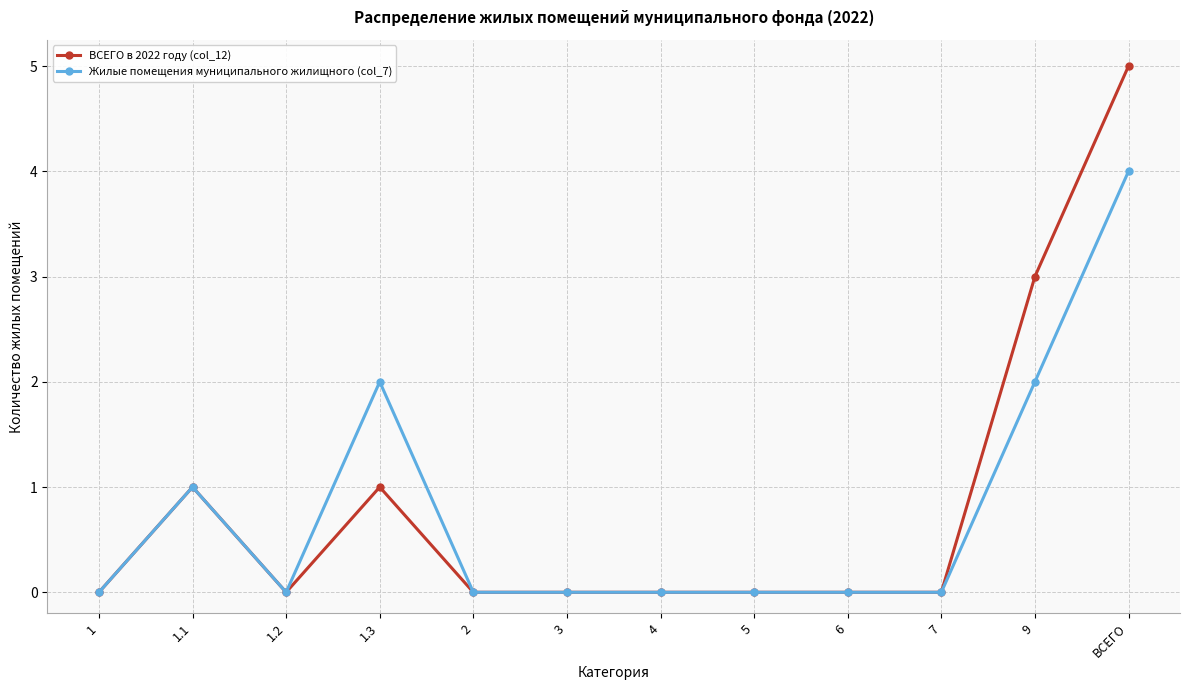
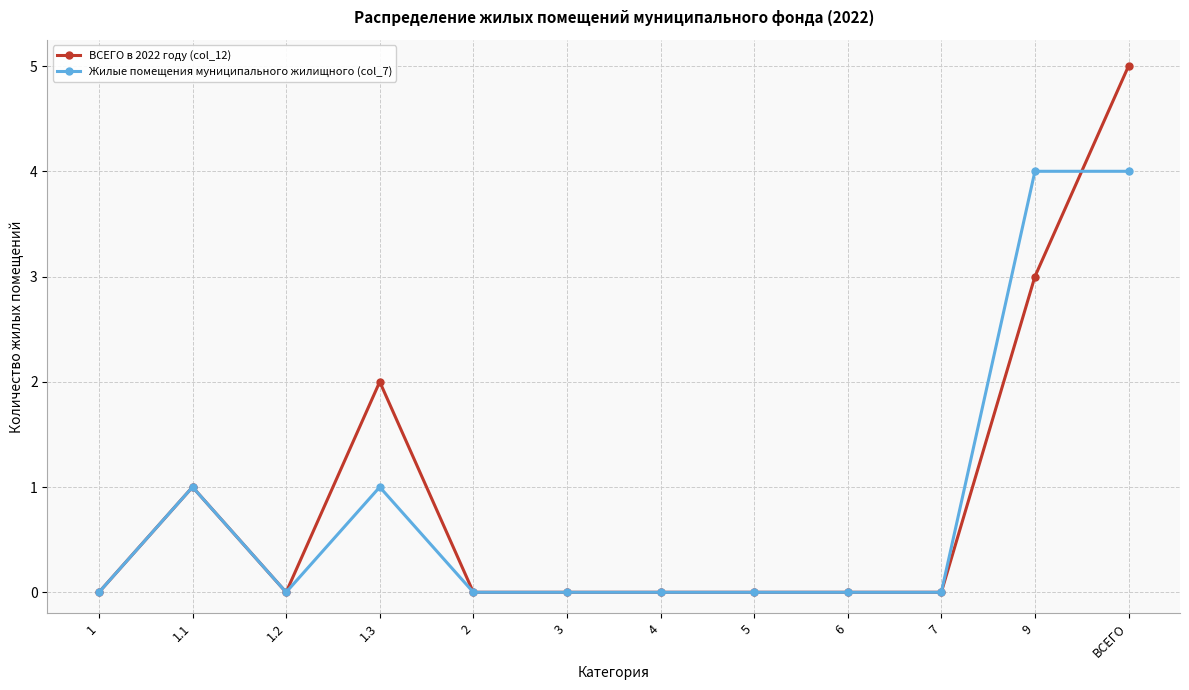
  {
    "ВСЕГО в 2022 году (col_12)": {
-     "1.3": 1,
+     "1.3": 2,
      "9": 3,
      "ВСЕГО": 5
    },
    "Жилые помещения муниципального жилищного (col_7)": {
-     "1.3": 2,
-     "9": 2,
+     "1.3": 1,
+     "9": 4,
      "ВСЕГО": 4
    }
  }
